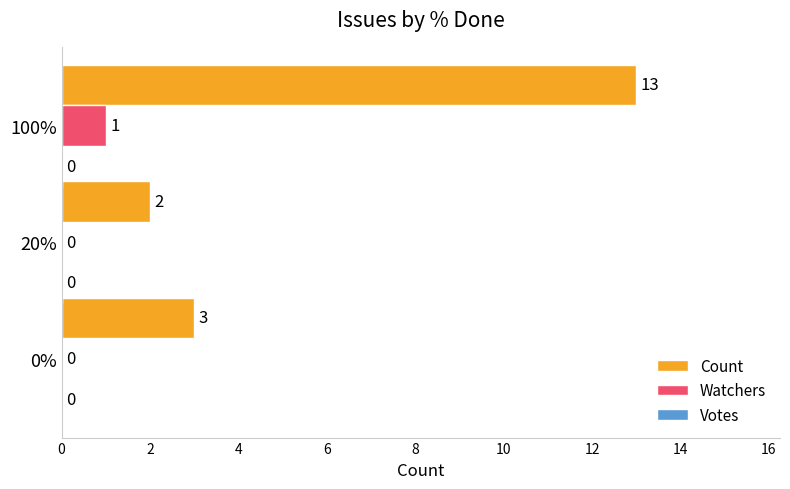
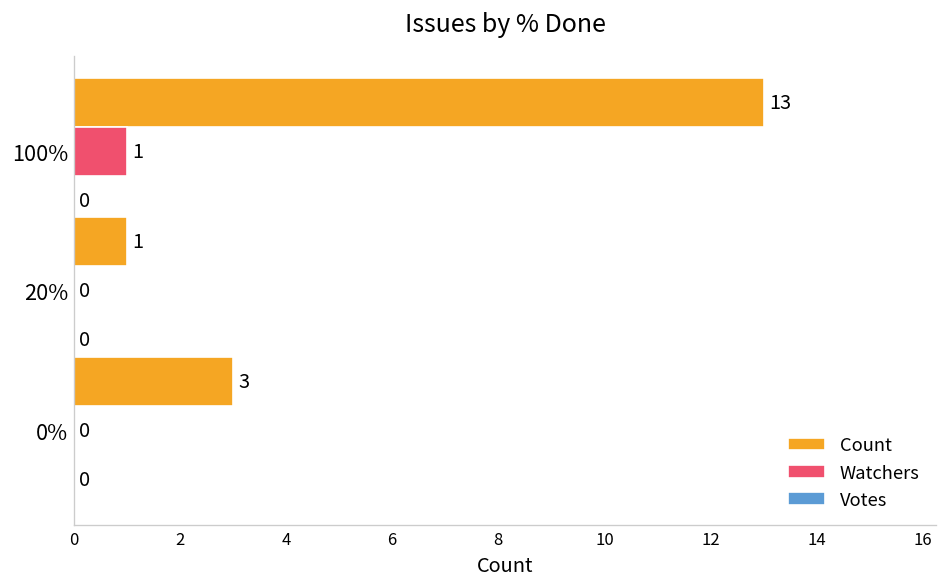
  {
    "Count": {
      "100%": 13,
-     "20%": 2,
+     "20%": 1,
      "0%": 3
    },
    "Watchers": {
      "100%": 1,
      "20%": 0,
      "0%": 0
    },
    "Votes": {
      "100%": 0,
      "20%": 0,
      "0%": 0
    }
  }
